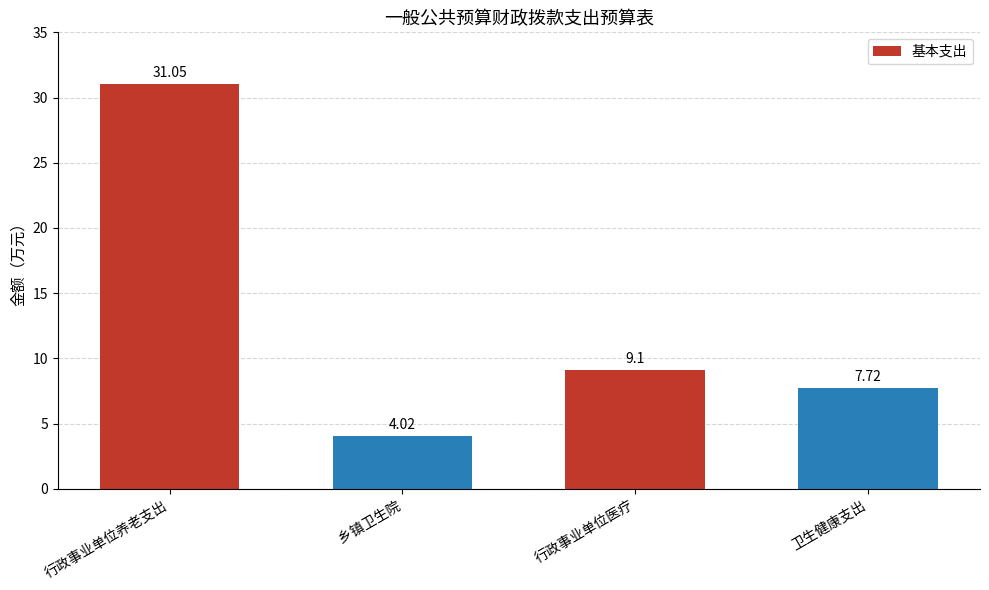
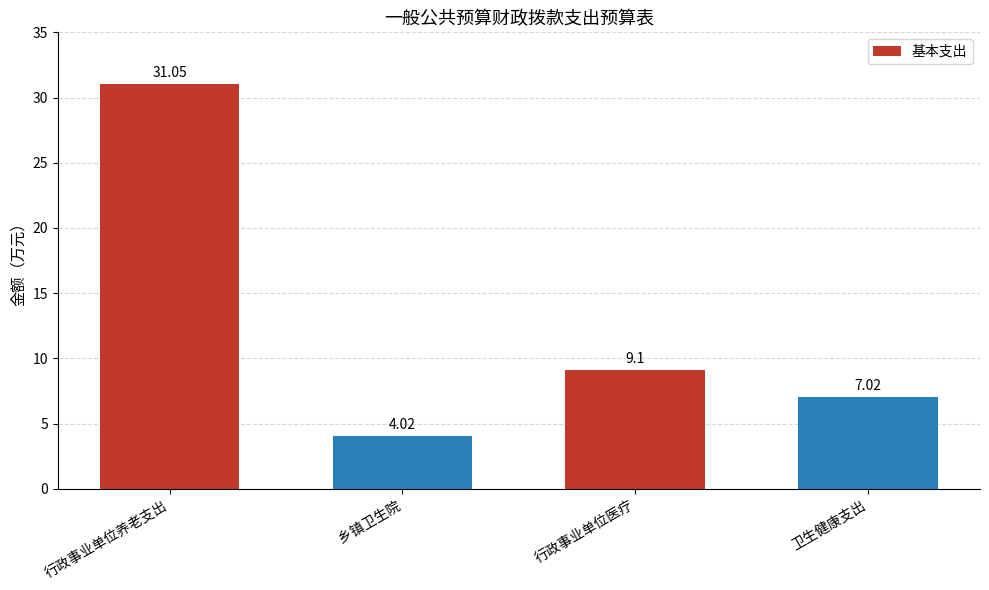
  {
    "行政事业单位养老支出": 31.05,
    "乡镇卫生院": 4.02,
    "行政事业单位医疗": 9.1,
-   "卫生健康支出": 7.72
+   "卫生健康支出": 7.02
  }
